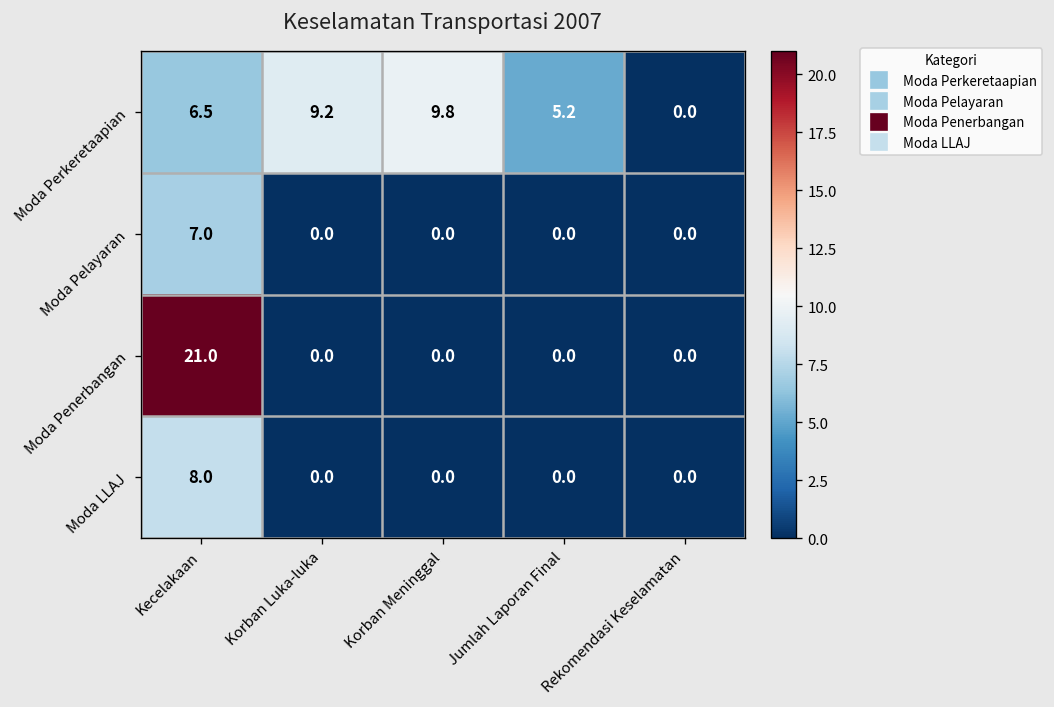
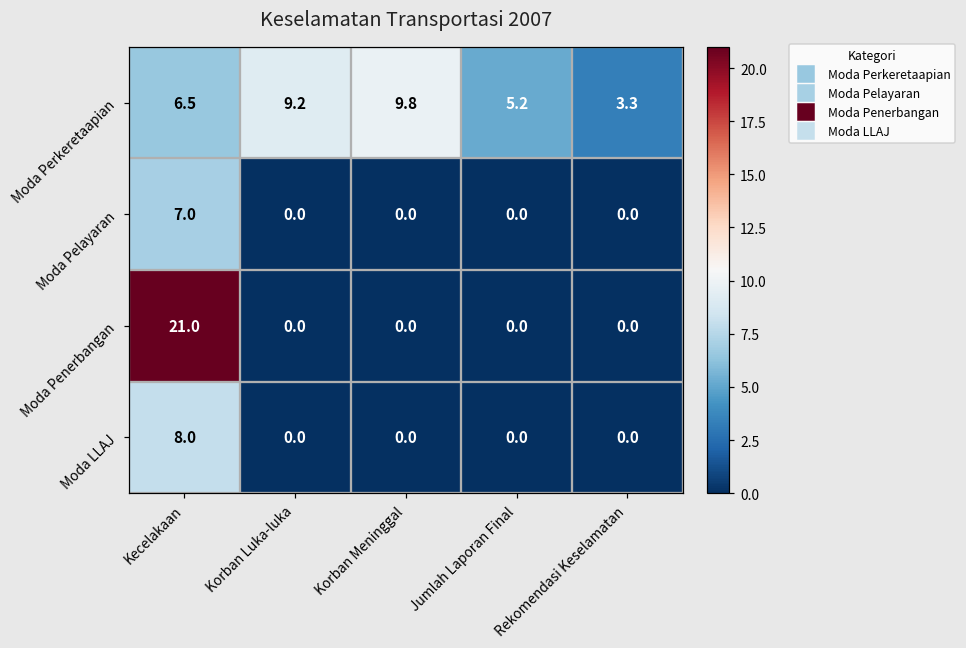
  {
    "Moda Perkeretaapian": {
      "Kecelakaan": 6.5,
      "Korban Luka-luka": 9.2,
      "Korban Meninggal": 9.8,
      "Jumlah Laporan Final": 5.2,
-     "Rekomendasi Keselamatan": 0.0
+     "Rekomendasi Keselamatan": 3.3
    },
    "Moda Pelayaran": {
      "Kecelakaan": 7.0,
      "Korban Luka-luka": 0.0,
      "Korban Meninggal": 0.0,
      "Jumlah Laporan Final": 0.0,
      "Rekomendasi Keselamatan": 0.0
    },
    "Moda Penerbangan": {
      "Kecelakaan": 21.0,
      "Korban Luka-luka": 0.0,
      "Korban Meninggal": 0.0,
      "Jumlah Laporan Final": 0.0,
      "Rekomendasi Keselamatan": 0.0
    },
    "Moda LLAJ": {
      "Kecelakaan": 8.0,
      "Korban Luka-luka": 0.0,
      "Korban Meninggal": 0.0,
      "Jumlah Laporan Final": 0.0,
      "Rekomendasi Keselamatan": 0.0
    }
  }
